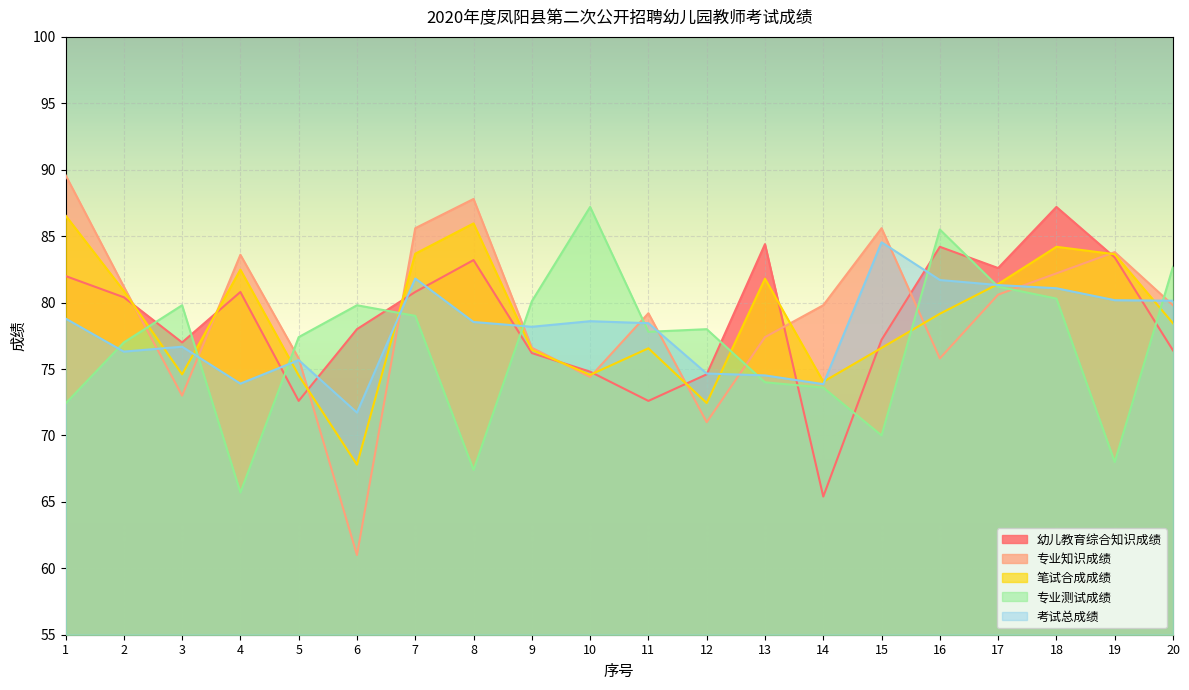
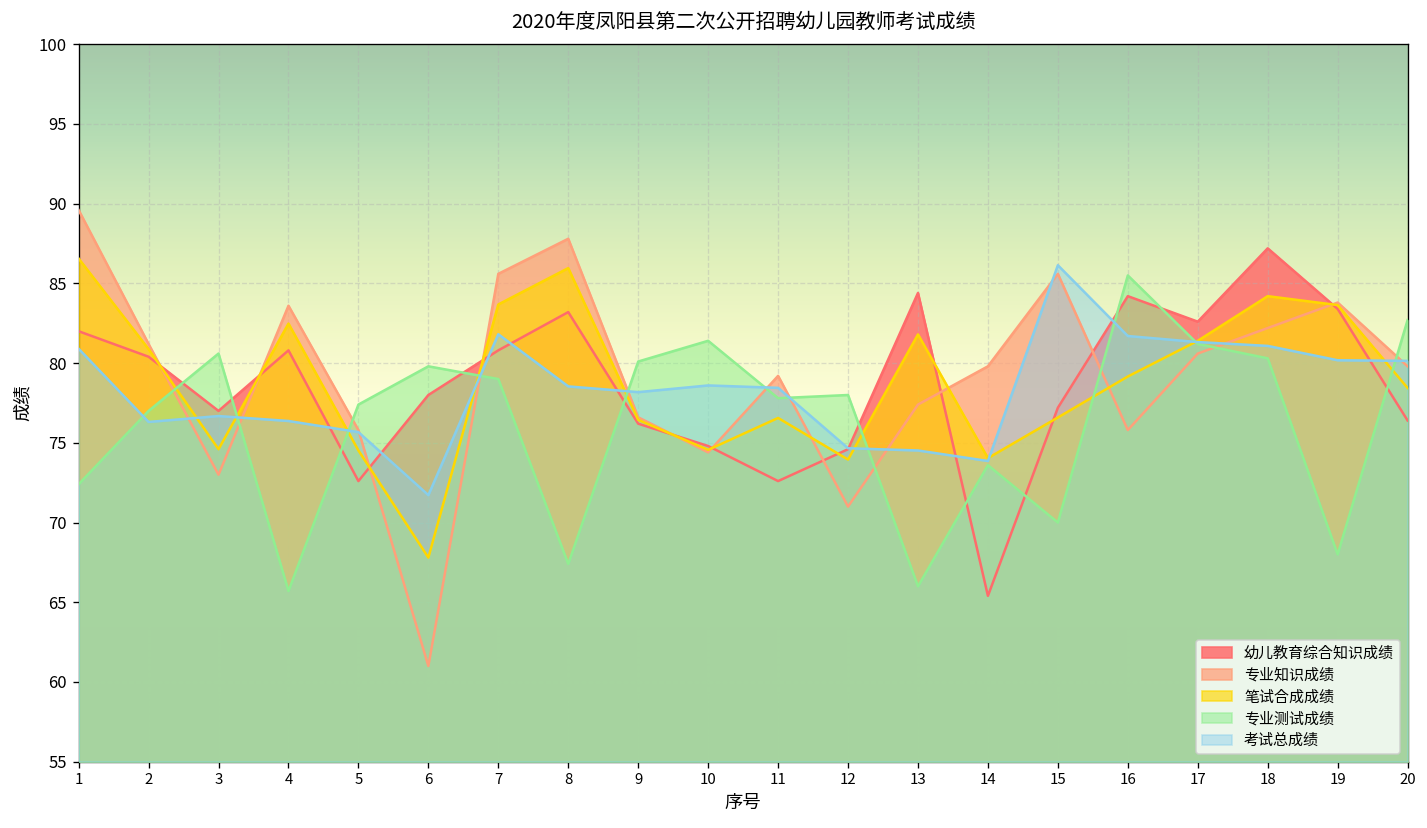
  {
    "笔试合成成绩": {
      "1": 86.6,
      "2": 80.9,
      "3": 74.6,
      "4": 82.5,
      "5": 74.5,
      "6": 67.8,
      "7": 83.7,
      "8": 86.0,
      "11": 76.6,
-     "12": 72.4,
+     "12": 74.0,
      "13": 81.8,
      "15": 76.6,
      "16": 79.2,
      "18": 84.2,
      "20": 78.4
    },
    "专业测试成绩": {
      "1": 72.4,
      "2": 77.0,
-     "3": 79.8,
+     "3": 80.6,
      "4": 65.7,
      "5": 77.4,
      "6": 79.8,
      "7": 79.0,
      "8": 67.4,
      "9": 80.1,
-     "10": 87.2,
+     "10": 81.4,
      "11": 77.8,
      "12": 78.0,
-     "13": 74,
+     "13": 66,
      "14": 73.6,
      "15": 70.0,
      "16": 85.5,
      "18": 80.3,
      "19": 68.0,
      "20": 82.7
    },
    "考试总成绩": {
-     "1": 78.8,
+     "1": 80.9,
      "2": 76.3,
      "3": 76.7,
-     "4": 73.9,
+     "4": 76.4,
      "6": 71.7,
      "7": 81.8,
      "8": 78.5,
      "9": 78.2,
      "10": 78.6,
      "11": 78.5,
      "13": 74.5,
-     "15": 84.5,
+     "15": 86.1,
      "16": 81.7,
      "18": 81.1,
      "19": 80.2,
      "20": 80.1
    }
  }
